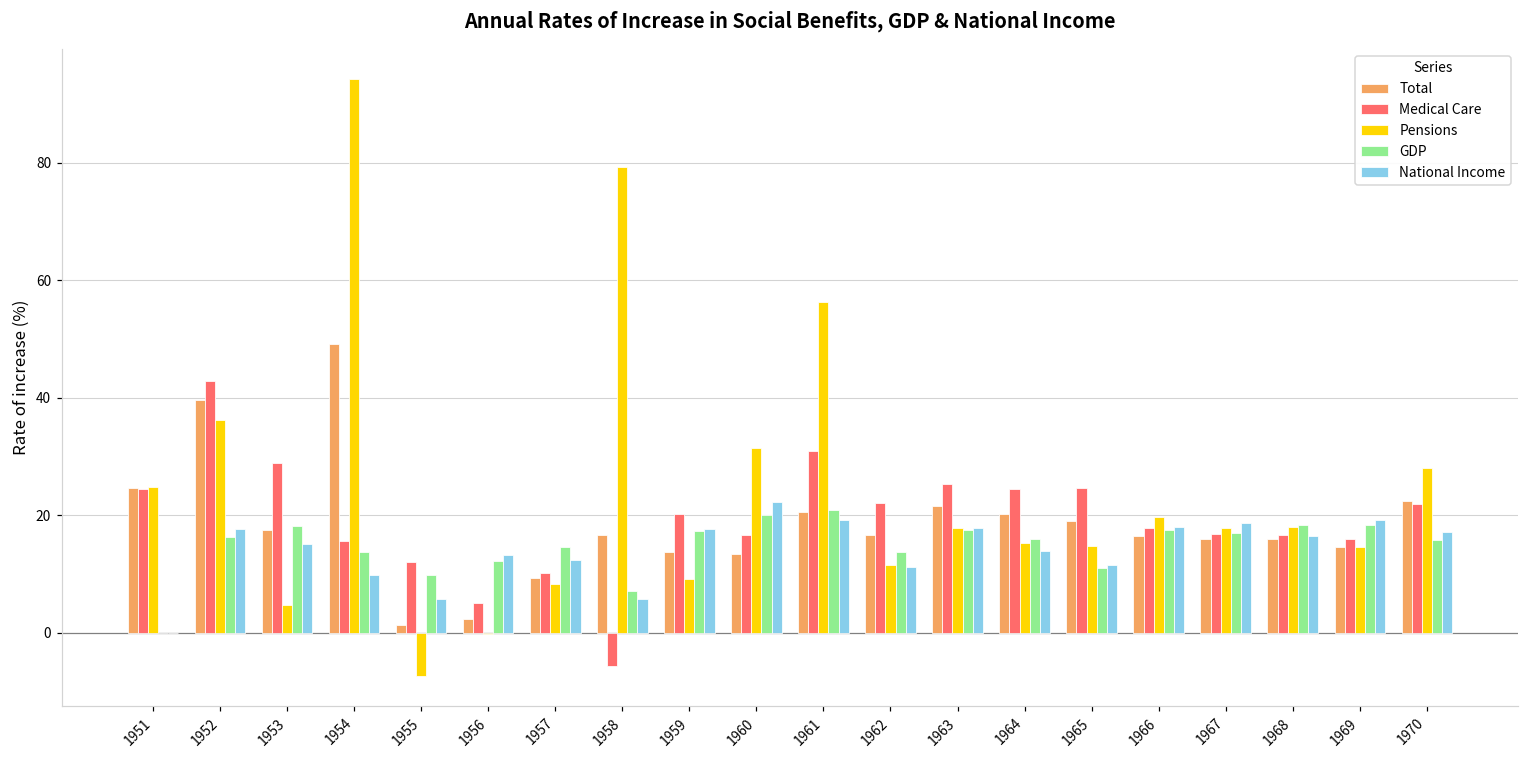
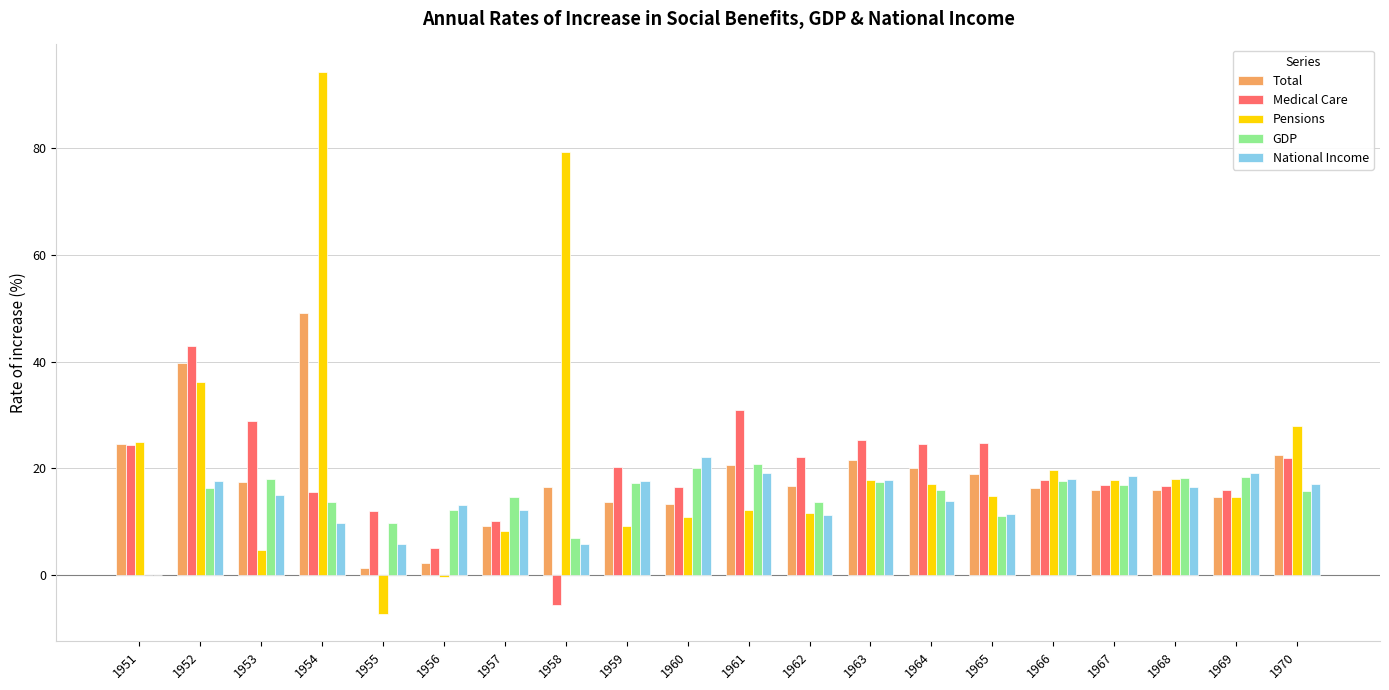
  {
    "Pensions": {
      "1951": 25,
      "1952": 36,
      "1953": 5,
      "1954": 94,
      "1955": -7,
      "1957": 8,
      "1958": 79,
      "1959": 9,
-     "1960": 31,
-     "1961": 56,
+     "1960": 11,
+     "1961": 12,
      "1962": 12,
      "1963": 18,
-     "1964": 15,
+     "1964": 17,
      "1965": 15,
      "1966": 20,
      "1967": 18,
      "1968": 18,
      "1969": 15,
      "1970": 28
    },
    "GDP": {
      "1951": 0,
      "1952": 16,
      "1953": 18,
      "1954": 14,
      "1955": 10,
      "1956": 12,
      "1957": 15,
      "1958": 7,
      "1959": 17,
      "1960": 20,
      "1961": 21,
      "1962": 14,
      "1963": 17,
      "1964": 16,
      "1965": 11,
      "1966": 18,
      "1967": 17,
      "1968": 18,
      "1969": 18,
      "1970": 16
    },
    "National Income": {
      "1951": 0,
      "1952": 18,
      "1953": 15,
      "1954": 10,
      "1955": 6,
      "1956": 13,
      "1957": 12,
      "1958": 6,
      "1959": 18,
      "1960": 22,
      "1961": 19,
      "1962": 11,
      "1963": 18,
      "1964": 14,
      "1965": 12,
      "1966": 18,
      "1967": 19,
      "1968": 16,
      "1969": 19,
      "1970": 17
    }
  }
